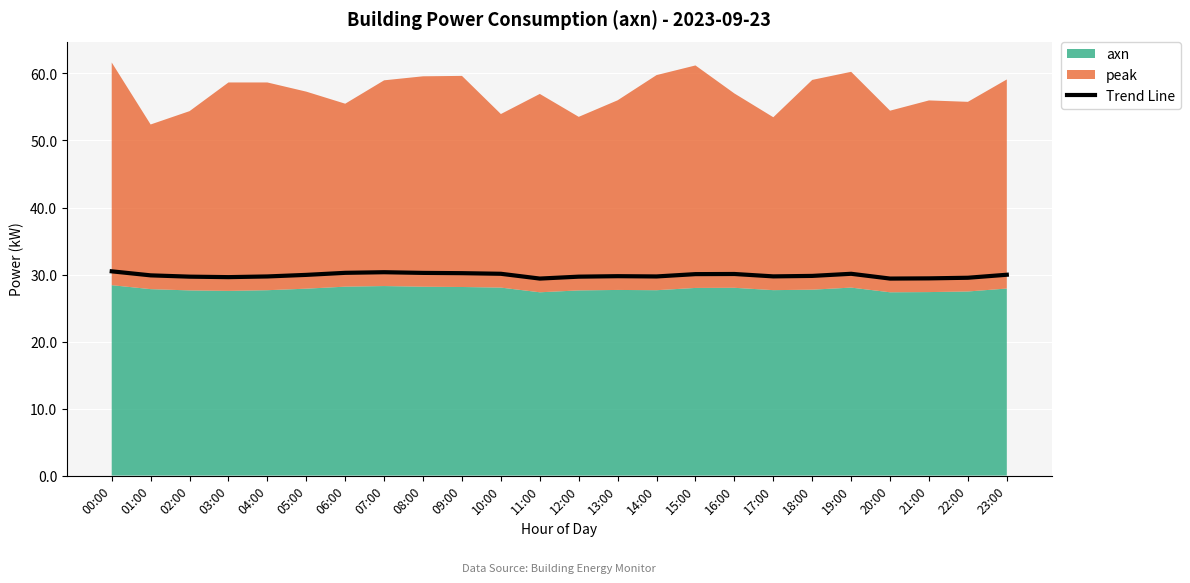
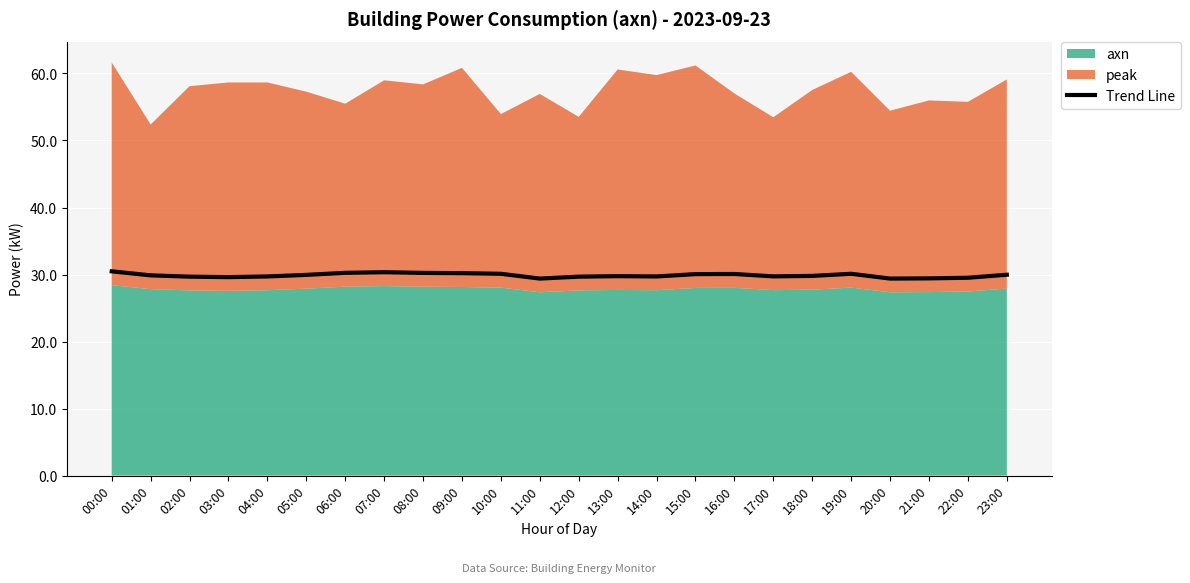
  {
    "Trend Line": {
      "00:00": 30,
      "01:00": 30,
      "02:00": 30,
      "03:00": 30,
      "04:00": 30,
      "05:00": 30,
      "06:00": 30,
      "07:00": 30,
      "08:00": 30,
      "09:00": 30,
      "10:00": 30,
      "11:00": 29,
      "12:00": 30,
      "13:00": 30,
      "14:00": 30,
      "15:00": 30,
      "16:00": 30,
      "17:00": 30,
      "18:00": 30,
      "19:00": 30,
      "20:00": 29,
      "21:00": 29,
      "22:00": 30,
      "23:00": 30
    },
    "axn": {
      "00:00": 28,
      "01:00": 28,
      "02:00": 28,
      "03:00": 28,
      "04:00": 28,
      "05:00": 28,
      "06:00": 28,
      "07:00": 28,
      "08:00": 28,
      "09:00": 28,
      "10:00": 28,
      "11:00": 27,
      "12:00": 28,
      "13:00": 28,
      "14:00": 28,
      "15:00": 28,
      "16:00": 28,
      "17:00": 28,
      "18:00": 28,
      "19:00": 28,
      "20:00": 27,
      "21:00": 27,
      "22:00": 27,
      "23:00": 28
    },
    "peak": {
      "00:00": 33,
      "01:00": 25,
-     "02:00": 27,
+     "02:00": 30,
      "03:00": 31,
      "04:00": 31,
      "05:00": 29,
      "06:00": 27,
      "07:00": 31,
-     "08:00": 31,
-     "09:00": 32,
+     "08:00": 30,
+     "09:00": 33,
      "10:00": 26,
      "11:00": 30,
      "12:00": 26,
-     "13:00": 28,
+     "13:00": 33,
      "14:00": 32,
      "15:00": 33,
      "16:00": 29,
      "17:00": 26,
-     "18:00": 31,
+     "18:00": 30,
      "19:00": 32,
      "20:00": 27,
      "21:00": 29,
      "22:00": 28,
      "23:00": 31
    }
  }
